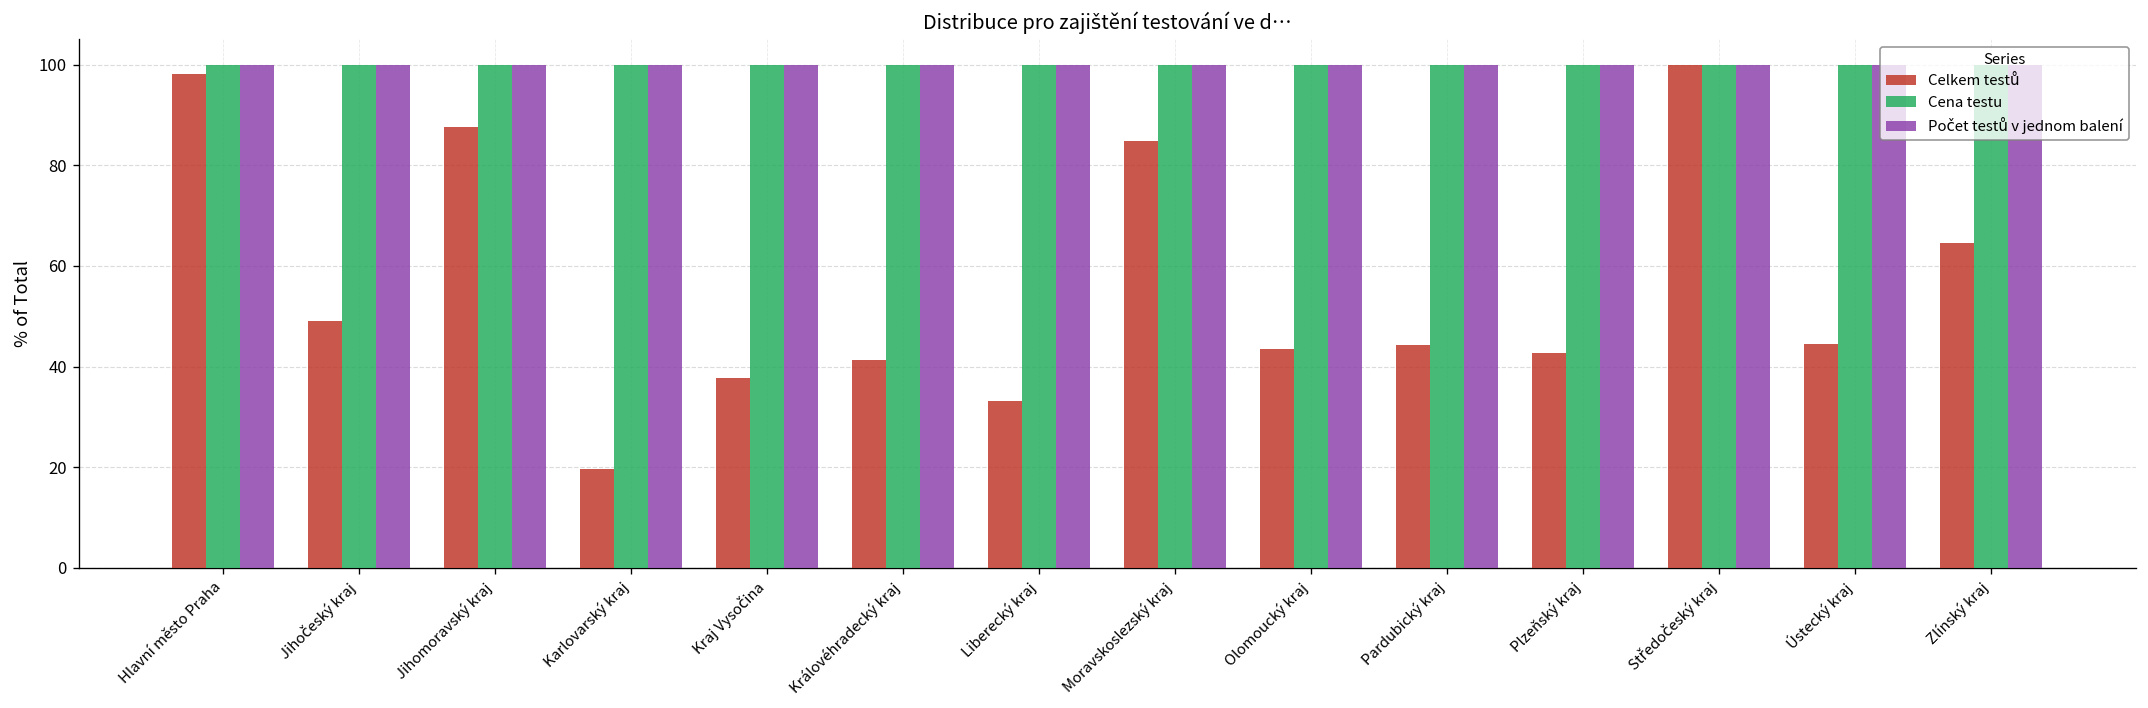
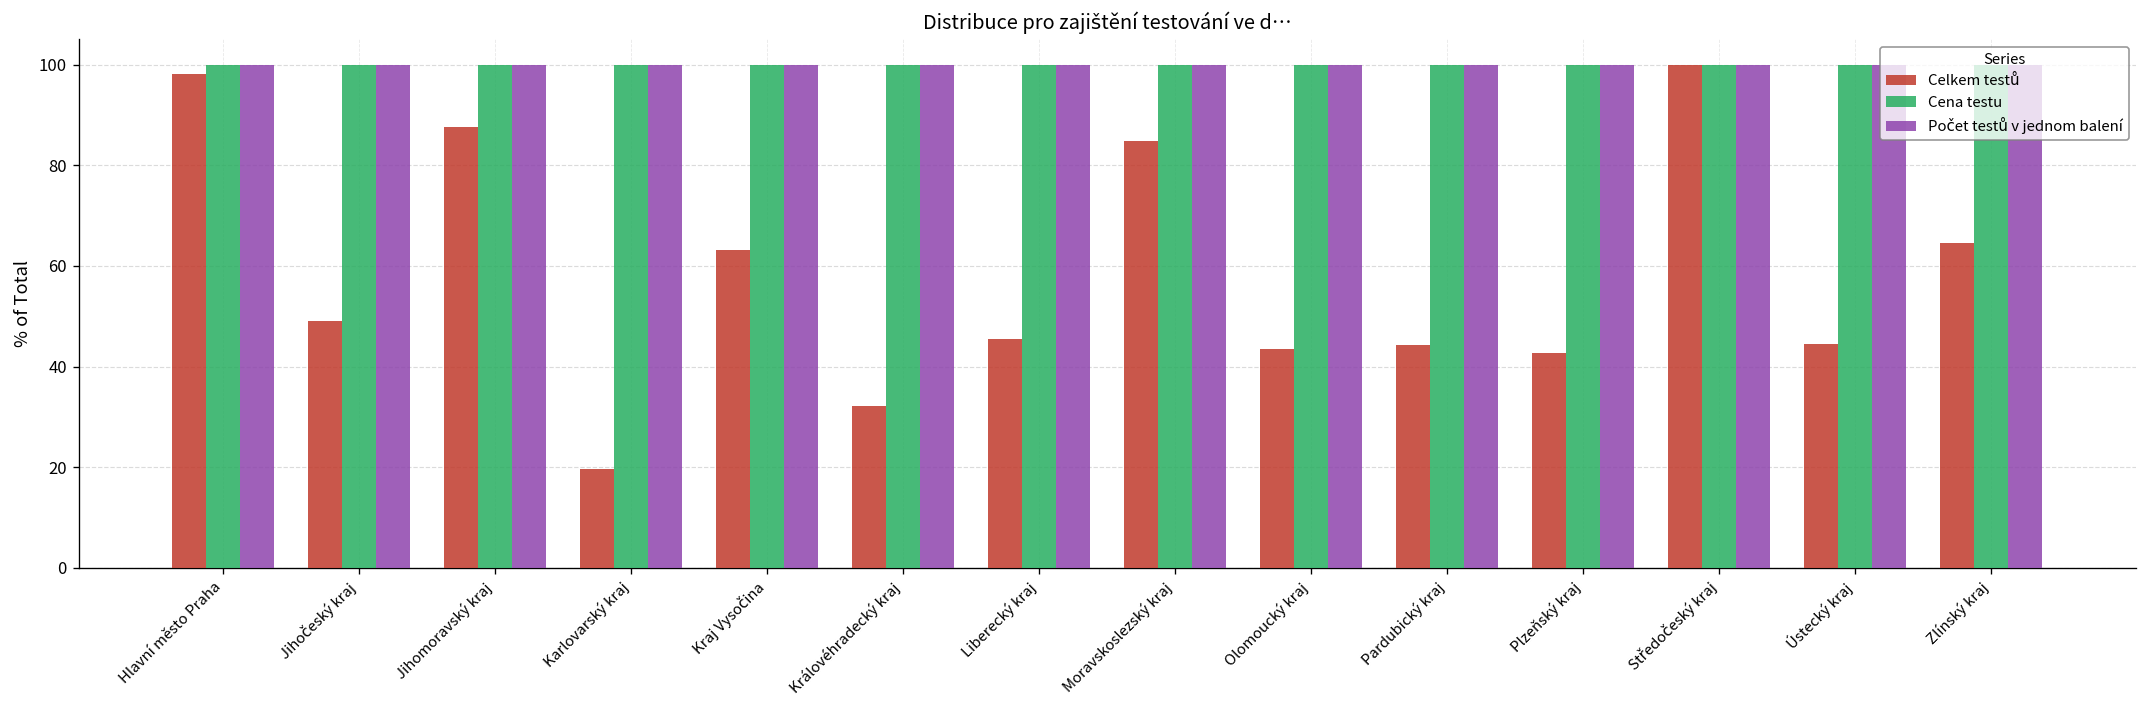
  {
    "Celkem testů": {
      "Hlavní město Praha": 98,
      "Jihočeský kraj": 49,
      "Jihomoravský kraj": 88,
      "Karlovarský kraj": 20,
-     "Kraj Vysočina": 38,
-     "Královéhradecký kraj": 41,
-     "Liberecký kraj": 33,
+     "Kraj Vysočina": 63,
+     "Královéhradecký kraj": 32,
+     "Liberecký kraj": 45,
      "Moravskoslezský kraj": 85,
      "Olomoucký kraj": 43,
      "Pardubický kraj": 44,
      "Plzeňský kraj": 43,
      "Středočeský kraj": 100,
      "Ústecký kraj": 44,
      "Zlínský kraj": 65
    },
    "Cena testu": {
      "Hlavní město Praha": 100,
      "Jihočeský kraj": 100,
      "Jihomoravský kraj": 100,
      "Karlovarský kraj": 100,
      "Kraj Vysočina": 100,
      "Královéhradecký kraj": 100,
      "Liberecký kraj": 100,
      "Moravskoslezský kraj": 100,
      "Olomoucký kraj": 100,
      "Pardubický kraj": 100,
      "Plzeňský kraj": 100,
      "Středočeský kraj": 100,
      "Ústecký kraj": 100
    },
    "Počet testů v jednom balení": {
      "Hlavní město Praha": 100,
      "Jihočeský kraj": 100,
      "Jihomoravský kraj": 100,
      "Karlovarský kraj": 100,
      "Kraj Vysočina": 100,
      "Královéhradecký kraj": 100,
      "Liberecký kraj": 100,
      "Moravskoslezský kraj": 100,
      "Olomoucký kraj": 100,
      "Pardubický kraj": 100,
      "Plzeňský kraj": 100,
      "Středočeský kraj": 100
    }
  }
